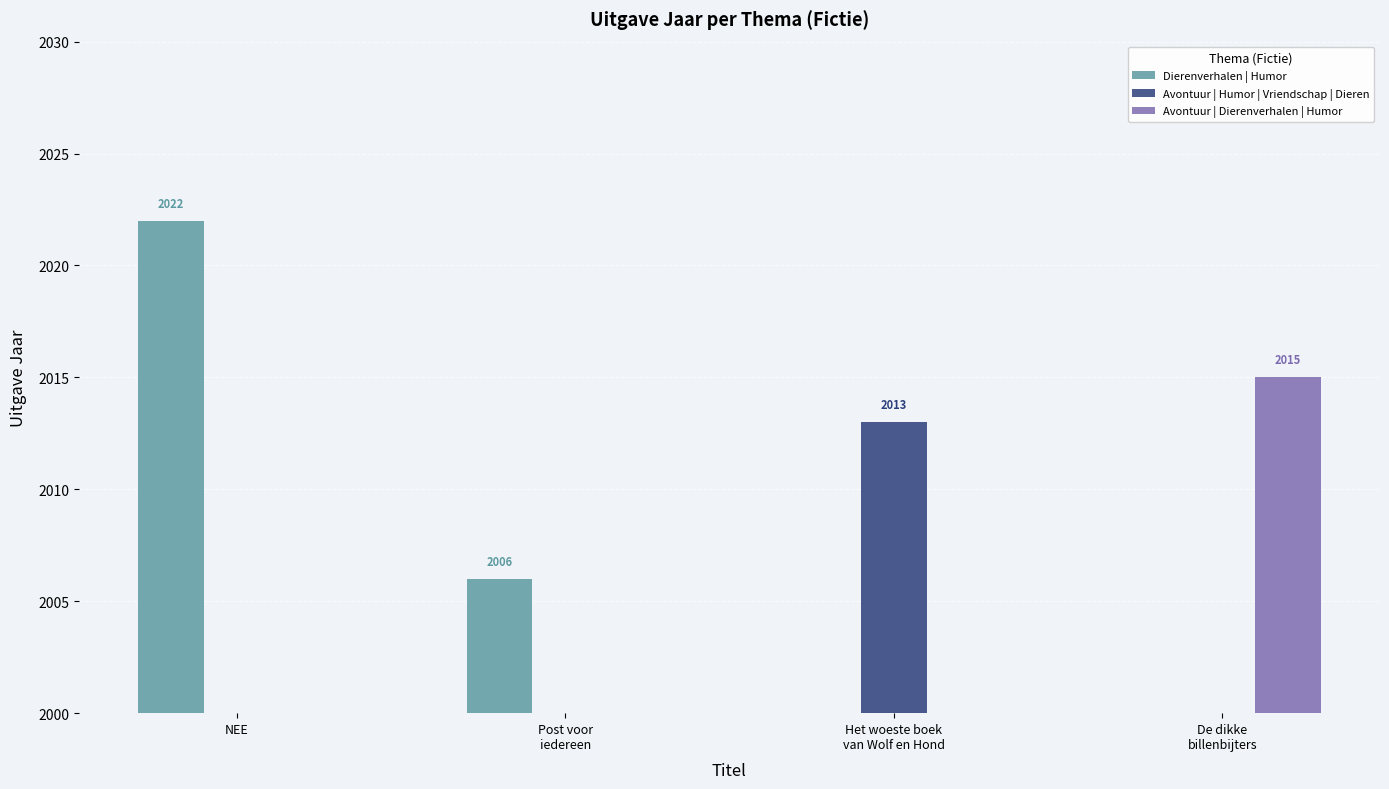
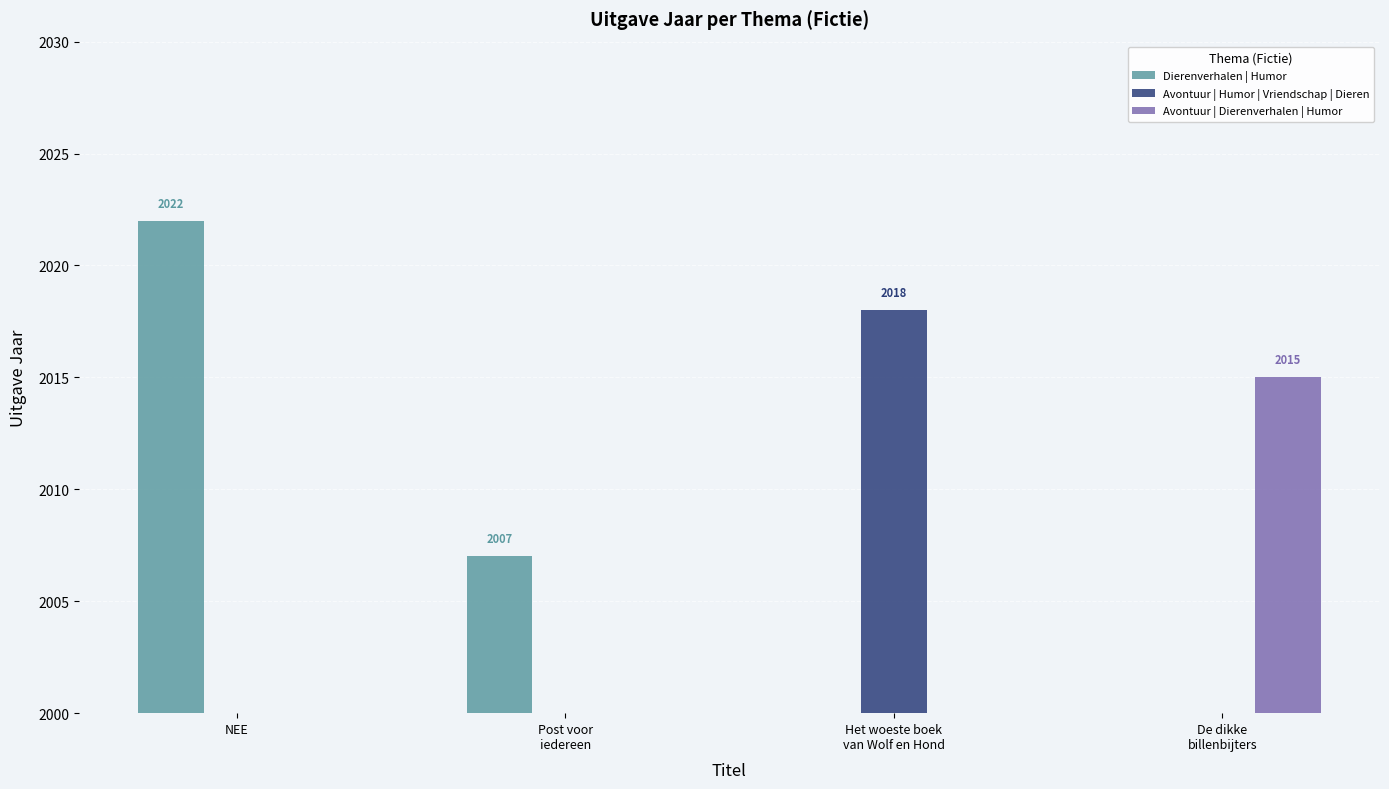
  {
    "Dierenverhalen | Humor": {
      "NEE": 2022,
-     "Post voor iedereen": 2006
+     "Post voor iedereen": 2007
    },
    "Avontuur | Humor | Vriendschap | Dieren": {
-     "Het woeste boek van Wolf en Hond": 2013
+     "Het woeste boek van Wolf en Hond": 2018
    },
    "Avontuur | Dierenverhalen | Humor": {
      "De dikke billenbijters": 2015
    }
  }
